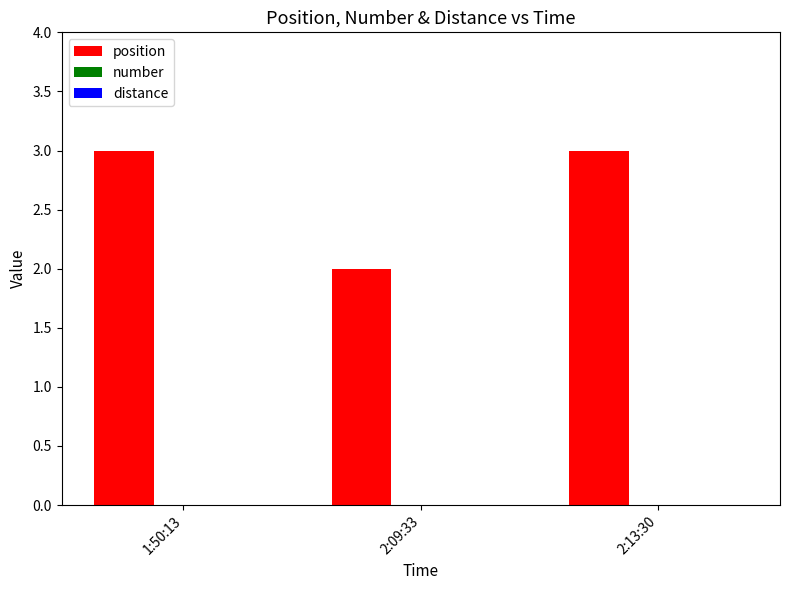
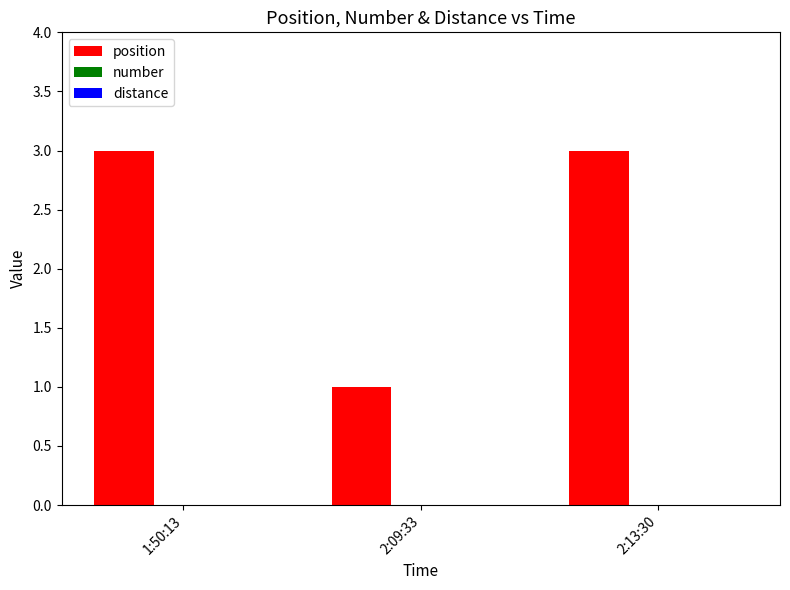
  {
    "position": {
      "1:50:13": 3,
-     "2:09:33": 2,
+     "2:09:33": 1,
      "2:13:30": 3
    },
    "number": {
      "1:50:13": 0,
      "2:09:33": 0,
      "2:13:30": 0
    },
    "distance": {
      "1:50:13": 0,
      "2:09:33": 0,
      "2:13:30": 0
    }
  }
